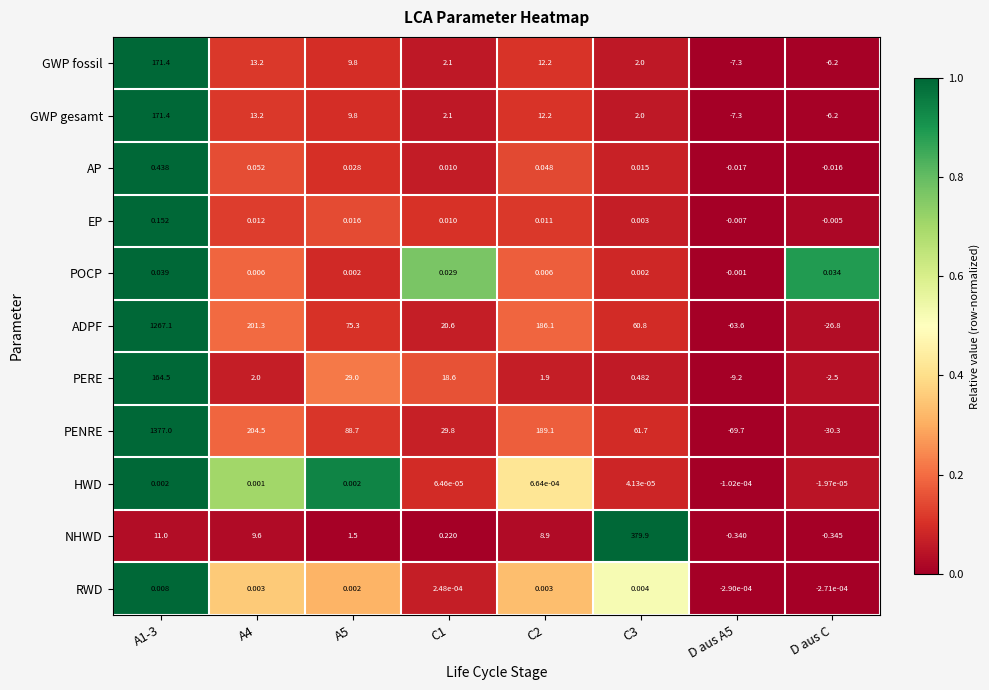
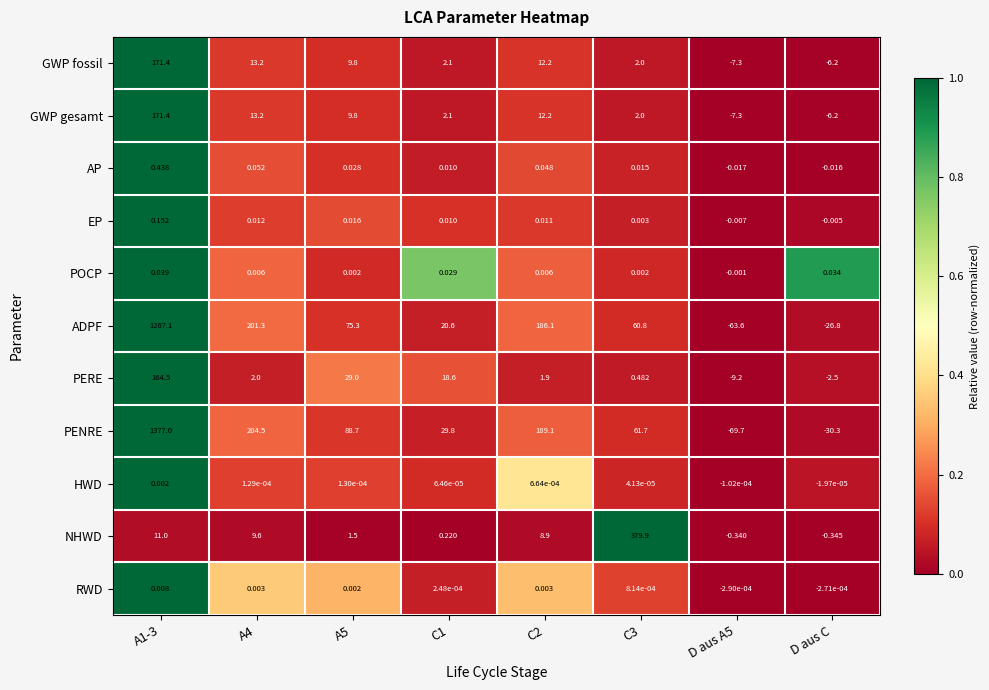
  {
    "GWP fossil": {
      "A1-3": "171.4",
      "A4": "13.2",
      "A5": "9.8",
      "C1": "2.1",
      "C2": "12.2",
      "C3": "2.0",
      "D aus A5": "-7.3",
      "D aus C": "-6.2"
    },
    "GWP gesamt": {
      "A1-3": "171.4",
      "A4": "13.2",
      "A5": "9.8",
      "C1": "2.1",
      "C2": "12.2",
      "C3": "2.0",
      "D aus A5": "-7.3",
      "D aus C": "-6.2"
    },
    "AP": {
      "A1-3": "0.438",
      "A4": "0.052",
      "A5": "0.028",
      "C1": "0.010",
      "C2": "0.048",
      "C3": "0.015",
      "D aus A5": "-0.017",
      "D aus C": "-0.016"
    },
    "EP": {
      "A1-3": "0.152",
      "A4": "0.012",
      "A5": "0.016",
      "C1": "0.010",
      "C2": "0.011",
      "C3": "0.003",
      "D aus A5": "-0.007",
      "D aus C": "-0.005"
    },
    "POCP": {
      "A1-3": "0.039",
      "A4": "0.006",
      "A5": "0.002",
      "C1": "0.029",
      "C2": "0.006",
      "C3": "0.002",
      "D aus A5": "-0.001",
      "D aus C": "0.034"
    },
    "ADPF": {
      "A1-3": "1267.1",
      "A4": "201.3",
      "A5": "75.3",
      "C1": "20.6",
      "C2": "186.1",
      "C3": "60.8",
      "D aus A5": "-63.6",
      "D aus C": "-26.8"
    },
    "PERE": {
      "A1-3": "164.5",
      "A4": "2.0",
      "A5": "29.0",
      "C1": "18.6",
      "C2": "1.9",
      "C3": "0.482",
      "D aus A5": "-9.2",
      "D aus C": "-2.5"
    },
    "PENRE": {
      "A1-3": "1377.0",
      "A4": "204.5",
      "A5": "88.7",
      "C1": "29.8",
      "C2": "189.1",
      "C3": "61.7",
      "D aus A5": "-69.7",
      "D aus C": "-30.3"
    },
    "HWD": {
      "A1-3": "0.002",
-     "A4": "0.001",
-     "A5": "0.002",
+     "A4": "1.29e-04",
+     "A5": "1.30e-04",
      "C1": "6.46e-05",
      "C2": "6.64e-04",
      "C3": "4.13e-05",
      "D aus A5": "-1.02e-04",
      "D aus C": "-1.97e-05"
    },
    "NHWD": {
      "A1-3": "11.0",
      "A4": "9.6",
      "A5": "1.5",
      "C1": "0.220",
      "C2": "8.9",
      "C3": "379.9",
      "D aus A5": "-0.340",
      "D aus C": "-0.345"
    },
    "RWD": {
      "A1-3": "0.008",
      "A4": "0.003",
      "A5": "0.002",
      "C1": "2.48e-04",
      "C2": "0.003",
-     "C3": "0.004",
+     "C3": "8.14e-04",
      "D aus A5": "-2.90e-04",
      "D aus C": "-2.71e-04"
    }
  }
